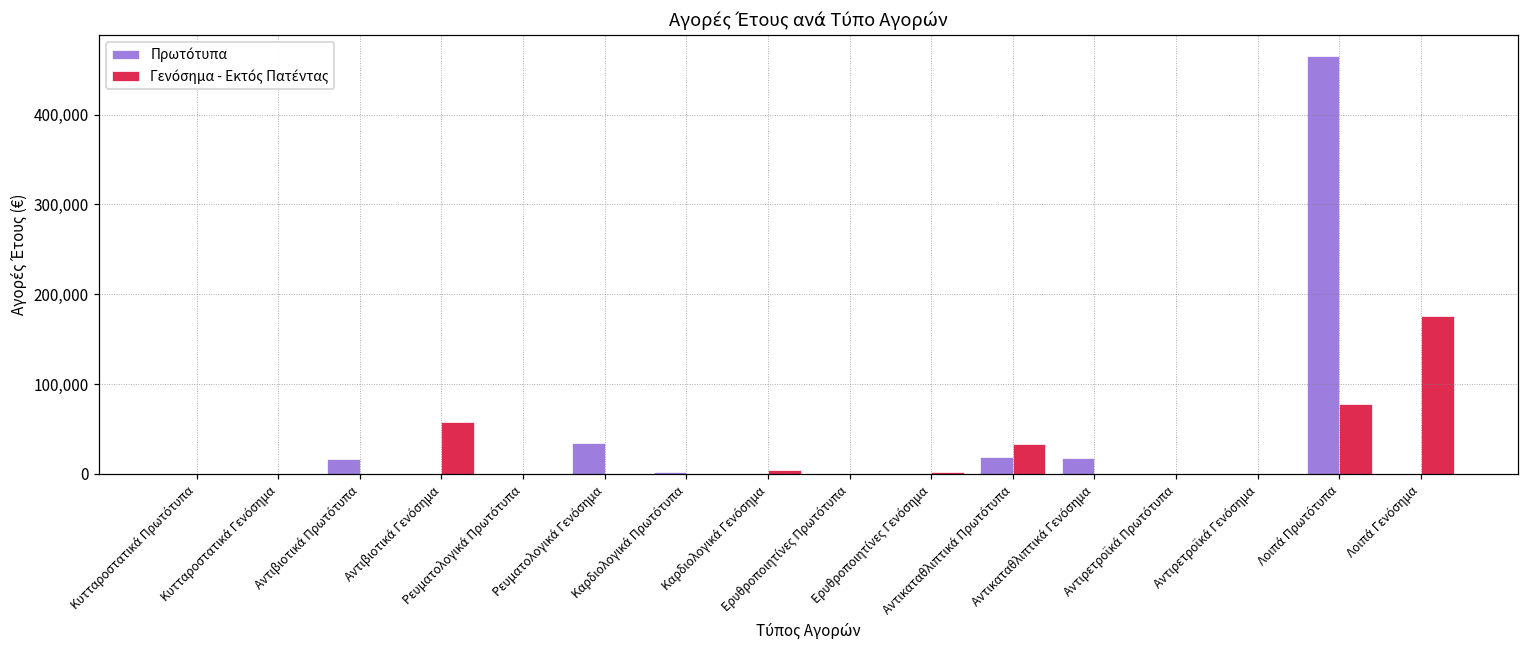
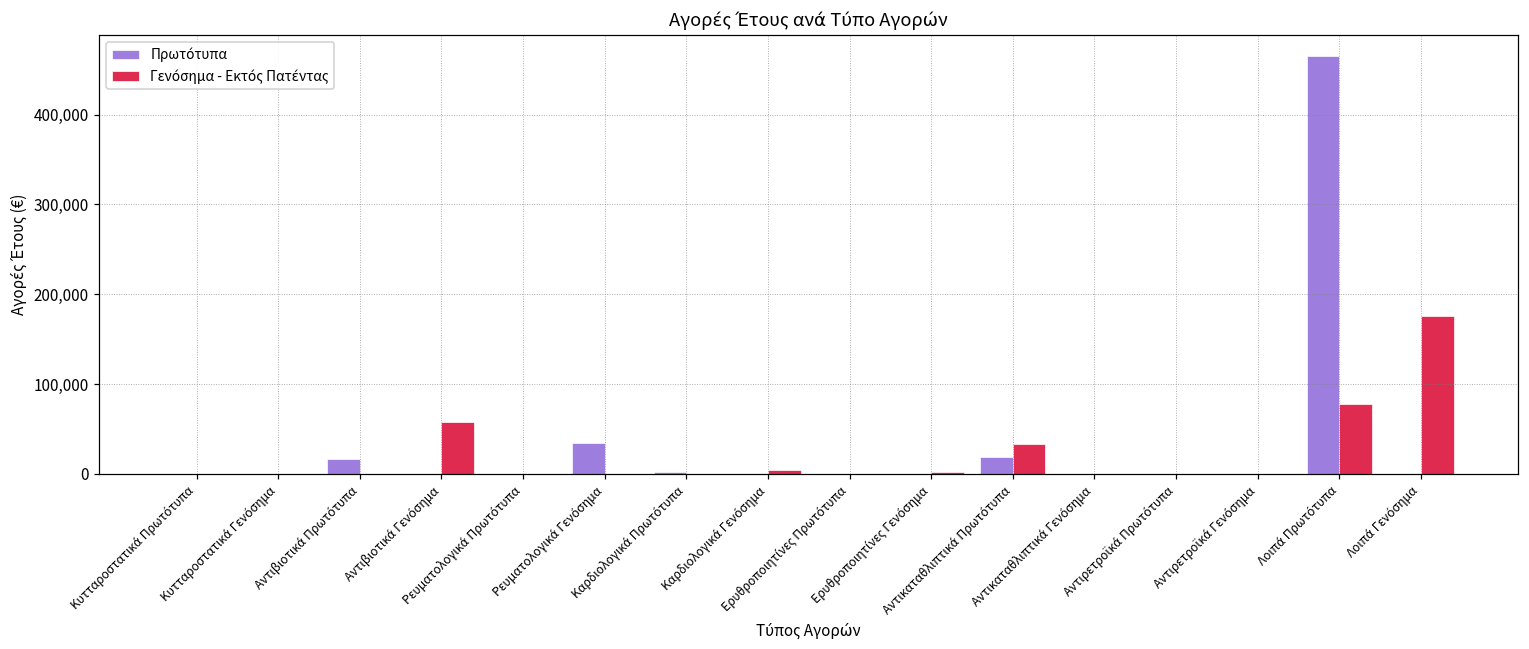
  {
    "Πρωτότυπα": {
      "Κυτταροστατικά Πρωτότυπα": "0",
      "Κυτταροστατικά Γενόσημα": "0",
      "Αντιβιοτικά Πρωτότυπα": "20,000",
      "Αντιβιοτικά Γενόσημα": "0",
      "Ρευματολογικά Πρωτότυπα": "0",
      "Ρευματολογικά Γενόσημα": "30,000",
      "Καρδιολογικά Γενόσημα": "0",
      "Ερυθροποιητίνες Πρωτότυπα": "0",
      "Ερυθροποιητίνες Γενόσημα": "0",
      "Αντικαταθλιπτικά Πρωτότυπα": "20,000",
-     "Αντικαταθλιπτικά Γενόσημα": "20,000",
+     "Αντικαταθλιπτικά Γενόσημα": "0",
      "Αντιρετροϊκά Πρωτότυπα": "0",
      "Αντιρετροϊκά Γενόσημα": "0",
      "Λοιπά Πρωτότυπα": "470,000",
      "Λοιπά Γενόσημα": "0"
    },
    "Γενόσημα - Εκτός Πατέντας": {
      "Κυτταροστατικά Πρωτότυπα": "0",
      "Κυτταροστατικά Γενόσημα": "0",
      "Αντιβιοτικά Πρωτότυπα": "0",
      "Αντιβιοτικά Γενόσημα": "60,000",
      "Ρευματολογικά Πρωτότυπα": "0",
      "Καρδιολογικά Πρωτότυπα": "0",
      "Καρδιολογικά Γενόσημα": "0",
      "Ερυθροποιητίνες Πρωτότυπα": "0",
      "Αντικαταθλιπτικά Πρωτότυπα": "30,000",
      "Αντιρετροϊκά Πρωτότυπα": "0",
      "Αντιρετροϊκά Γενόσημα": "0",
      "Λοιπά Πρωτότυπα": "80,000",
      "Λοιπά Γενόσημα": "180,000"
    }
  }
